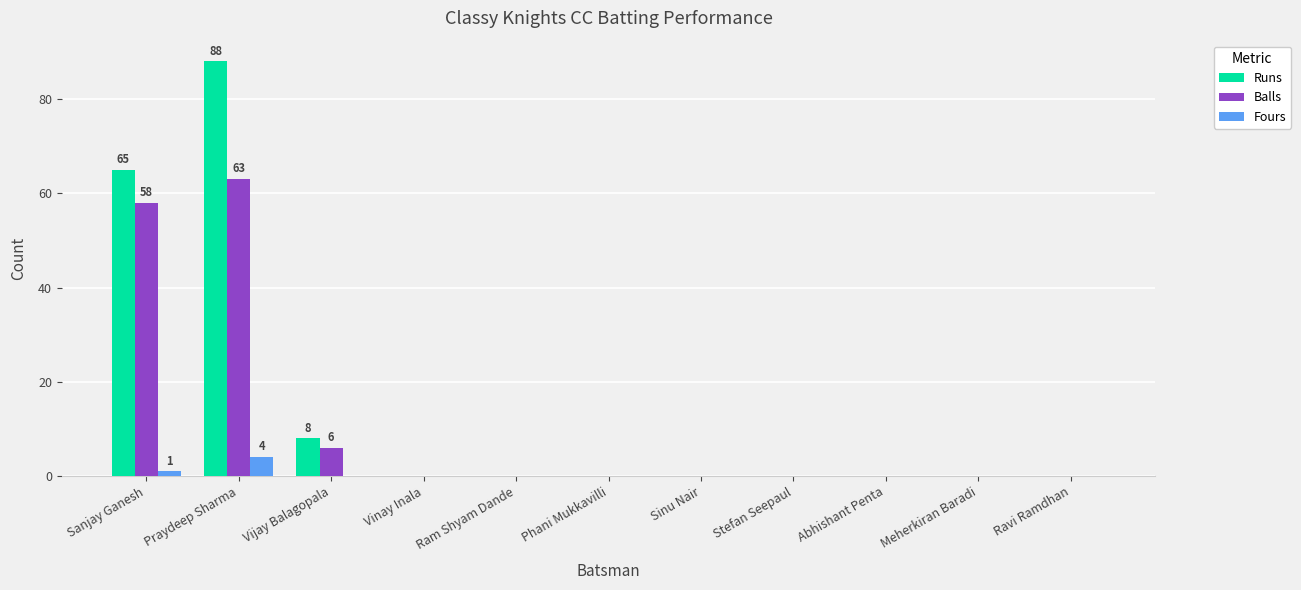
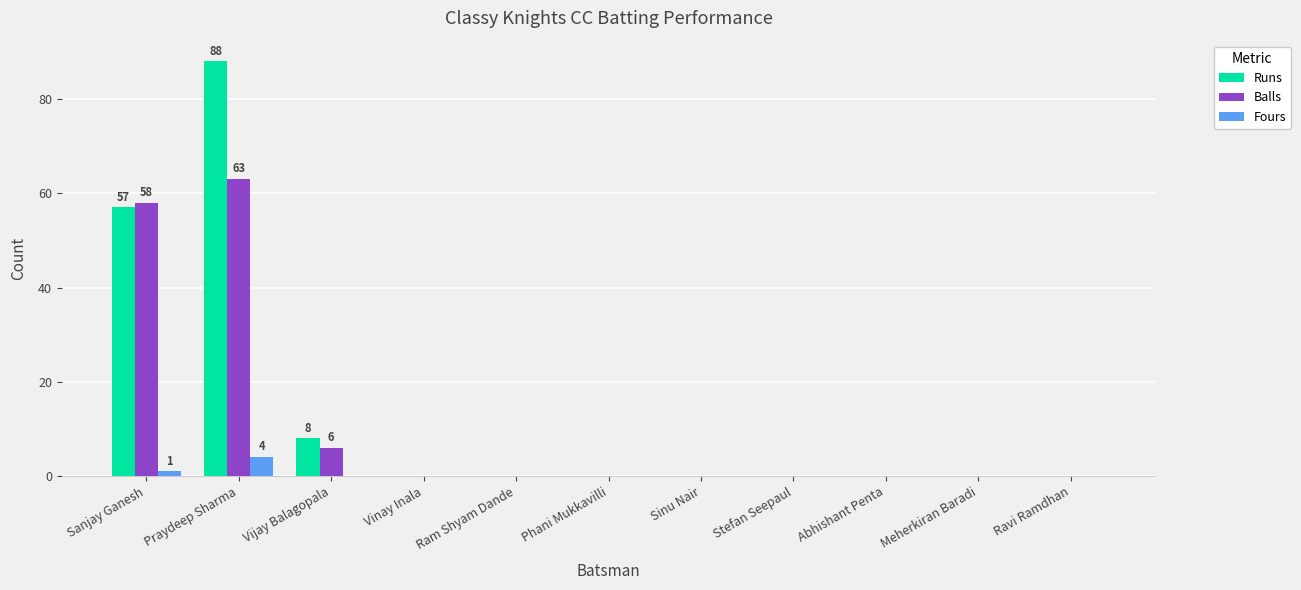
  {
    "Runs": {
-     "Sanjay Ganesh": 65,
+     "Sanjay Ganesh": 57,
      "Praydeep Sharma": 88,
      "Vijay Balagopala": 8
    },
    "Balls": {
      "Sanjay Ganesh": 58,
      "Praydeep Sharma": 63,
      "Vijay Balagopala": 6
    },
    "Fours": {
      "Sanjay Ganesh": 1,
      "Praydeep Sharma": 4
    }
  }
